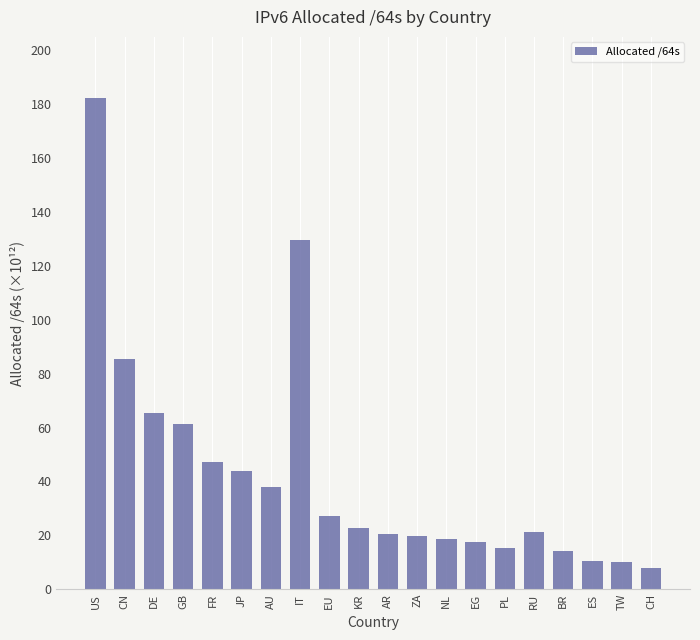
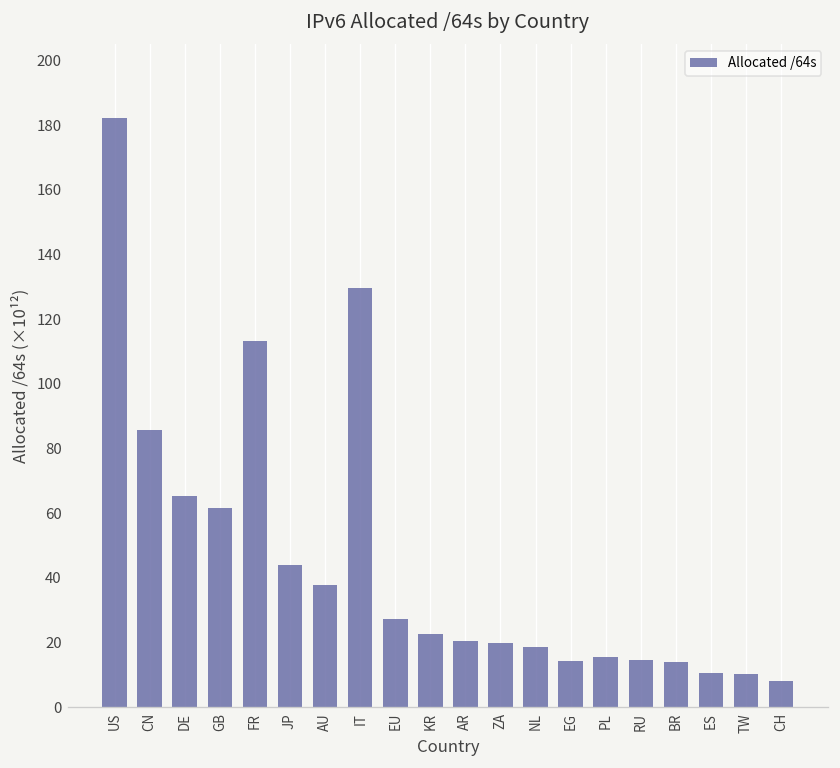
  {
    "US": 182,
    "CN": 86,
    "DE": 65,
    "GB": 61,
-   "FR": 47,
+   "FR": 113,
    "JP": 44,
    "AU": 38,
    "IT": 130,
    "EU": 27,
    "KR": 23,
    "AR": 20,
    "ZA": 20,
    "NL": 19,
-   "EG": 18,
+   "EG": 14,
    "PL": 15,
-   "RU": 21,
+   "RU": 15,
    "BR": 14,
    "ES": 10,
    "TW": 10,
    "CH": 8
  }
